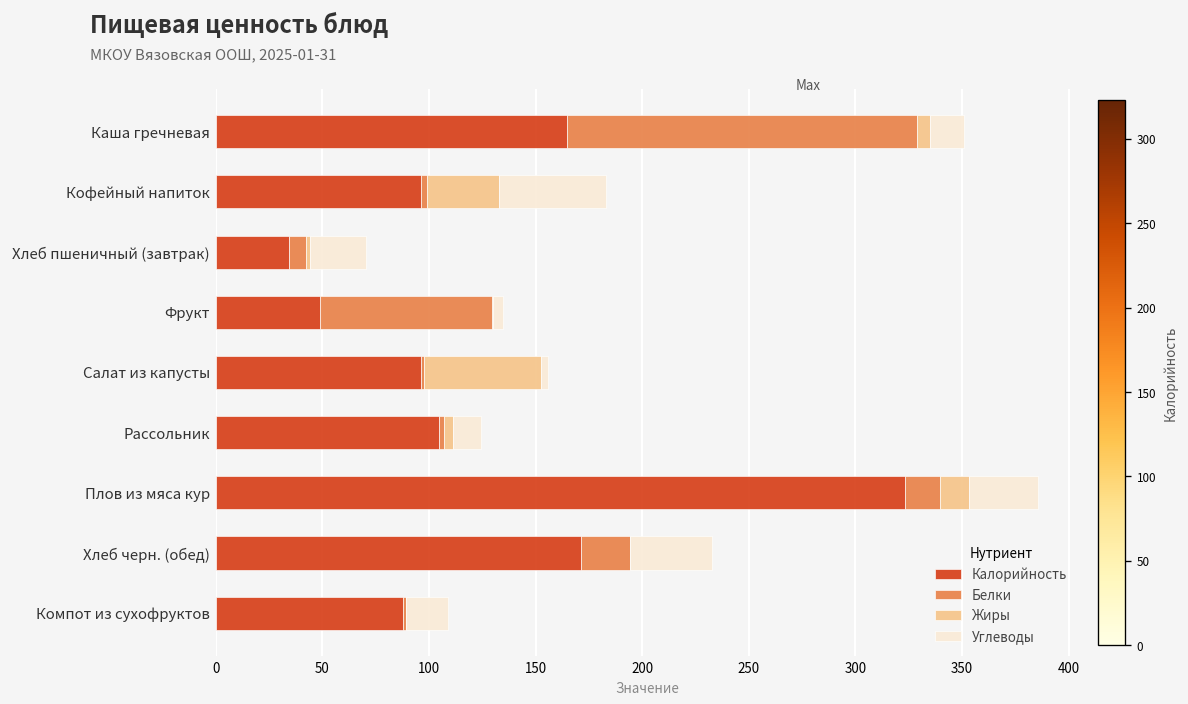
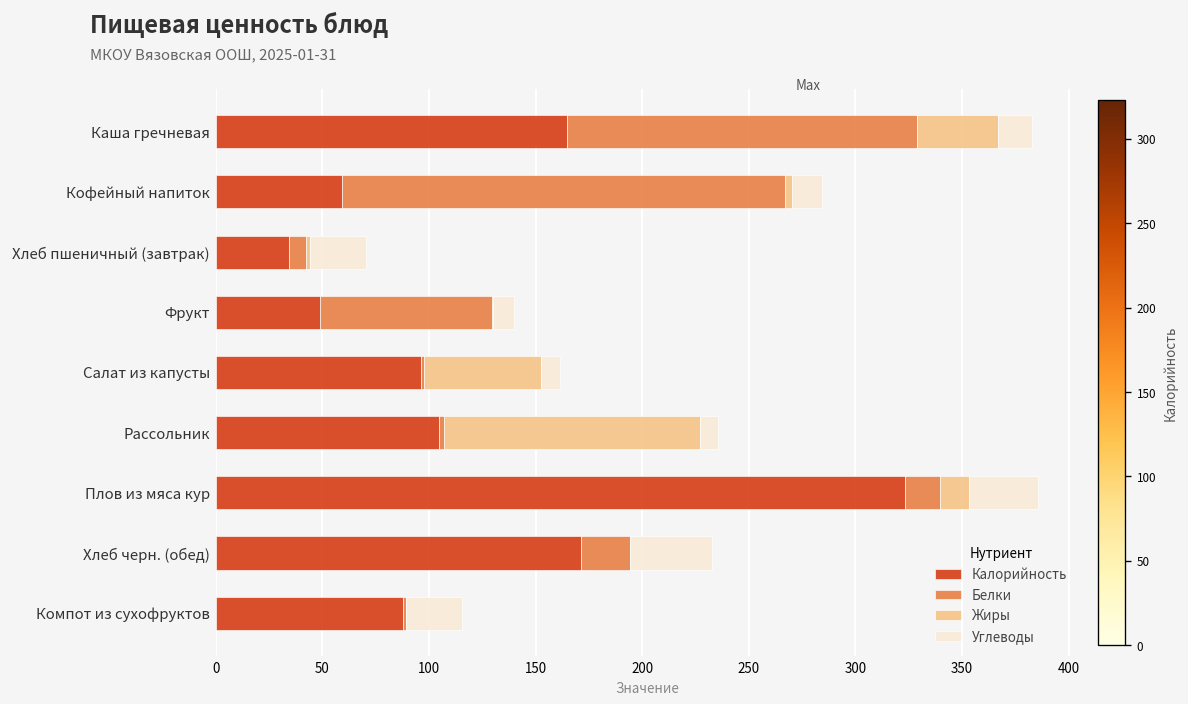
  {
    "Калорийность": {
      "Каша гречневая": 165,
-     "Кофейный напиток": 96,
+     "Кофейный напиток": 59,
      "Хлеб пшеничный (завтрак)": 34,
      "Фрукт": 49,
      "Салат из капусты": 96,
      "Рассольник": 105,
      "Плов из мяса кур": 323,
      "Хлеб черн. (обед)": 171,
      "Компот из сухофруктов": 88
    },
    "Белки": {
      "Каша гречневая": 164,
-     "Кофейный напиток": 3,
+     "Кофейный напиток": 208,
      "Хлеб пшеничный (завтрак)": 8,
      "Фрукт": 81,
      "Салат из капусты": 2,
      "Рассольник": 2,
      "Плов из мяса кур": 16,
      "Хлеб черн. (обед)": 23
    },
    "Жиры": {
-     "Каша гречневая": 6,
-     "Кофейный напиток": 34,
+     "Каша гречневая": 38,
+     "Кофейный напиток": 3,
      "Хлеб пшеничный (завтрак)": 2,
      "Салат из капусты": 55,
-     "Рассольник": 4,
+     "Рассольник": 120,
      "Плов из мяса кур": 13
    },
    "Углеводы": {
      "Каша гречневая": 16,
-     "Кофейный напиток": 51,
+     "Кофейный напиток": 14,
      "Хлеб пшеничный (завтрак)": 27,
-     "Фрукт": 5,
-     "Салат из капусты": 3,
-     "Рассольник": 13,
+     "Фрукт": 10,
+     "Салат из капусты": 9,
+     "Рассольник": 8,
      "Плов из мяса кур": 33,
      "Хлеб черн. (обед)": 39,
-     "Компот из сухофруктов": 20
+     "Компот из сухофруктов": 26
    }
  }
